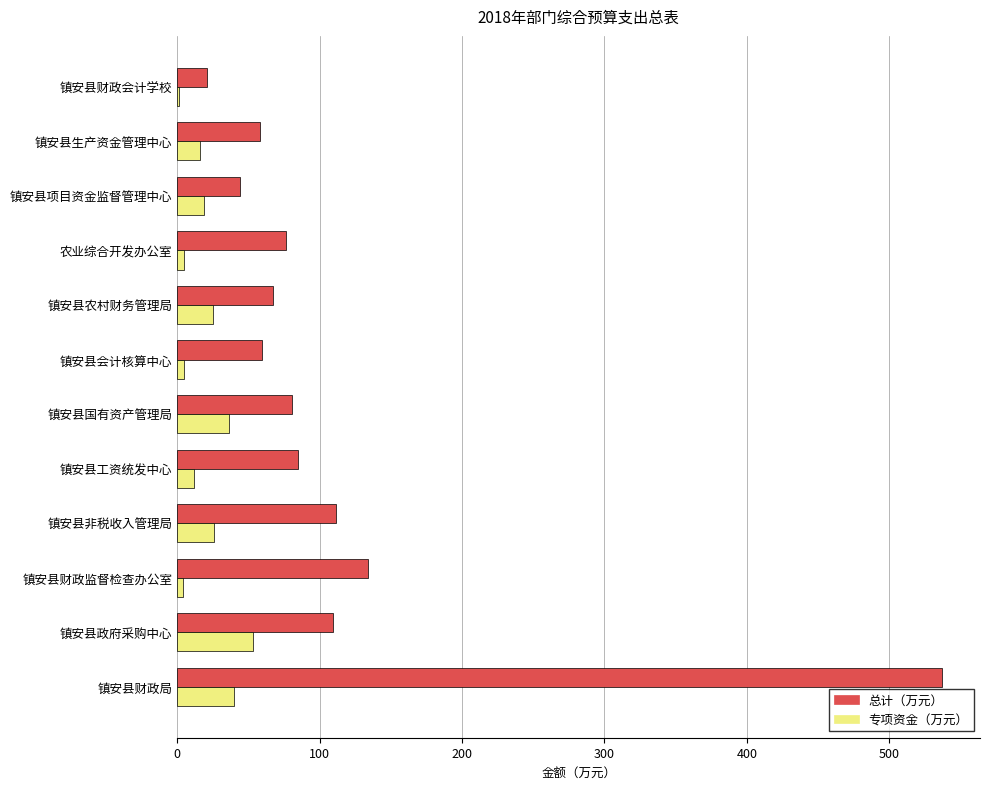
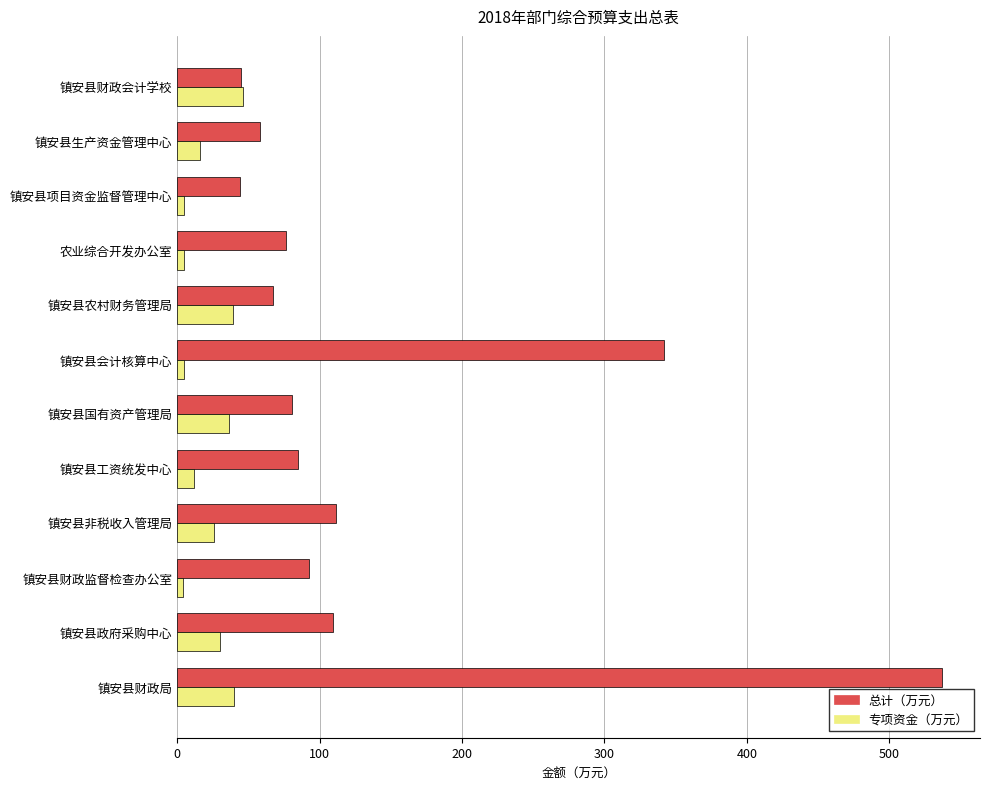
  {
    "总计（万元）": {
-     "镇安县财政会计学校": 21,
+     "镇安县财政会计学校": 45,
      "镇安县生产资金管理中心": 58,
      "镇安县项目资金监督管理中心": 44,
      "农业综合开发办公室": 76,
      "镇安县农村财务管理局": 67,
-     "镇安县会计核算中心": 60,
+     "镇安县会计核算中心": 342,
      "镇安县国有资产管理局": 81,
      "镇安县工资统发中心": 85,
      "镇安县非税收入管理局": 111,
-     "镇安县财政监督检查办公室": 134,
+     "镇安县财政监督检查办公室": 92,
      "镇安县政府采购中心": 109,
      "镇安县财政局": 537
    },
    "专项资金（万元）": {
-     "镇安县财政会计学校": 2,
+     "镇安县财政会计学校": 46,
      "镇安县生产资金管理中心": 16,
-     "镇安县项目资金监督管理中心": 19,
+     "镇安县项目资金监督管理中心": 5,
      "农业综合开发办公室": 5,
-     "镇安县农村财务管理局": 25,
+     "镇安县农村财务管理局": 39,
      "镇安县会计核算中心": 5,
      "镇安县国有资产管理局": 36,
      "镇安县工资统发中心": 11,
      "镇安县非税收入管理局": 26,
      "镇安县财政监督检查办公室": 4,
-     "镇安县政府采购中心": 53,
+     "镇安县政府采购中心": 30,
      "镇安县财政局": 40
    }
  }
